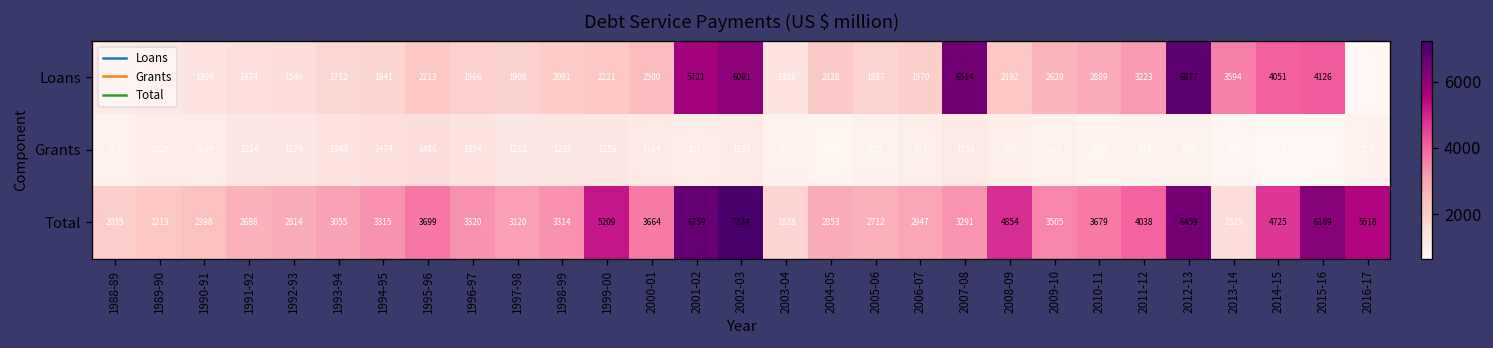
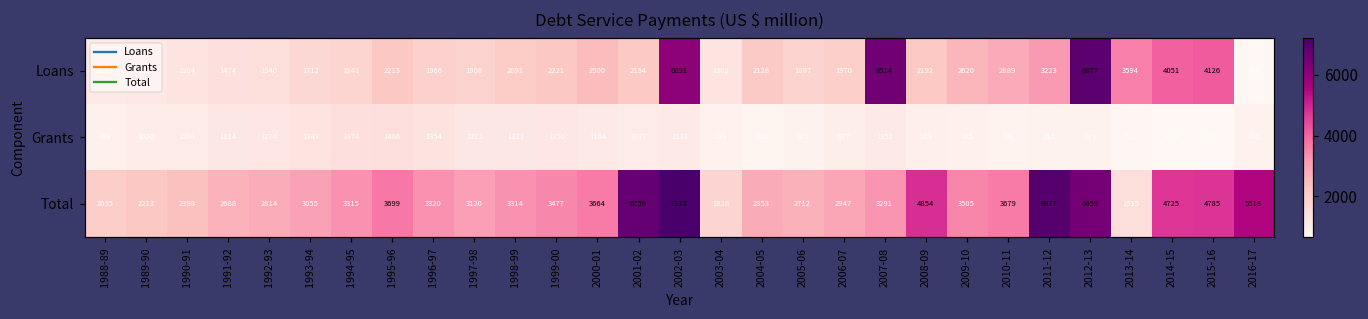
  {
    "Loans": {
      "1995-96": 2213,
      "1998-99": 2091,
      "1999-00": 2221,
      "2000-01": 2500,
-     "2001-02": 5721,
+     "2001-02": 2194,
      "2002-03": 6091,
      "2004-05": 2128,
      "2006-07": 1970,
      "2007-08": 6514,
      "2008-09": 2192,
      "2009-10": 2620,
      "2010-11": 2889,
      "2011-12": 3223,
      "2012-13": 6877,
      "2013-14": 3594,
      "2014-15": 4051,
      "2015-16": 4126
    },
    "Total": {
      "1988-89": 2035,
      "1989-90": 2213,
      "1990-91": 2398,
      "1991-92": 2688,
      "1992-93": 2814,
      "1993-94": 3055,
      "1994-95": 3315,
      "1995-96": 3699,
      "1996-97": 3320,
      "1997-98": 3120,
      "1998-99": 3314,
-     "1999-00": 5209,
+     "1999-00": 3477,
      "2000-01": 3664,
      "2001-02": 6759,
      "2002-03": 7224,
      "2004-05": 2853,
      "2005-06": 2712,
      "2006-07": 2947,
      "2007-08": 3291,
      "2008-09": 4854,
      "2009-10": 3505,
      "2010-11": 3679,
-     "2011-12": 4038,
+     "2011-12": 6977,
      "2012-13": 6459,
      "2014-15": 4725,
-     "2015-16": 6189,
+     "2015-16": 4785,
      "2016-17": 5518
    }
  }
